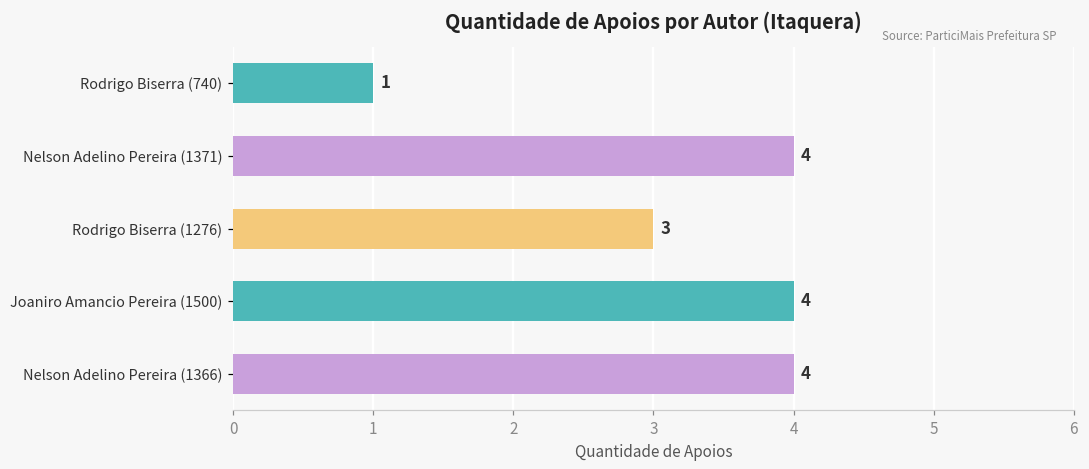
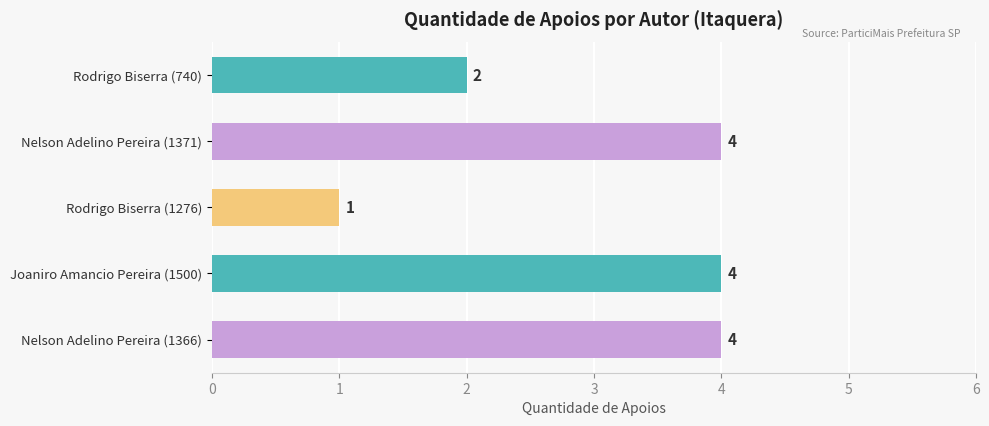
  {
-   "Rodrigo Biserra (740)": 1,
+   "Rodrigo Biserra (740)": 2,
    "Nelson Adelino Pereira (1371)": 4,
-   "Rodrigo Biserra (1276)": 3,
+   "Rodrigo Biserra (1276)": 1,
    "Joaniro Amancio Pereira (1500)": 4,
    "Nelson Adelino Pereira (1366)": 4
  }
